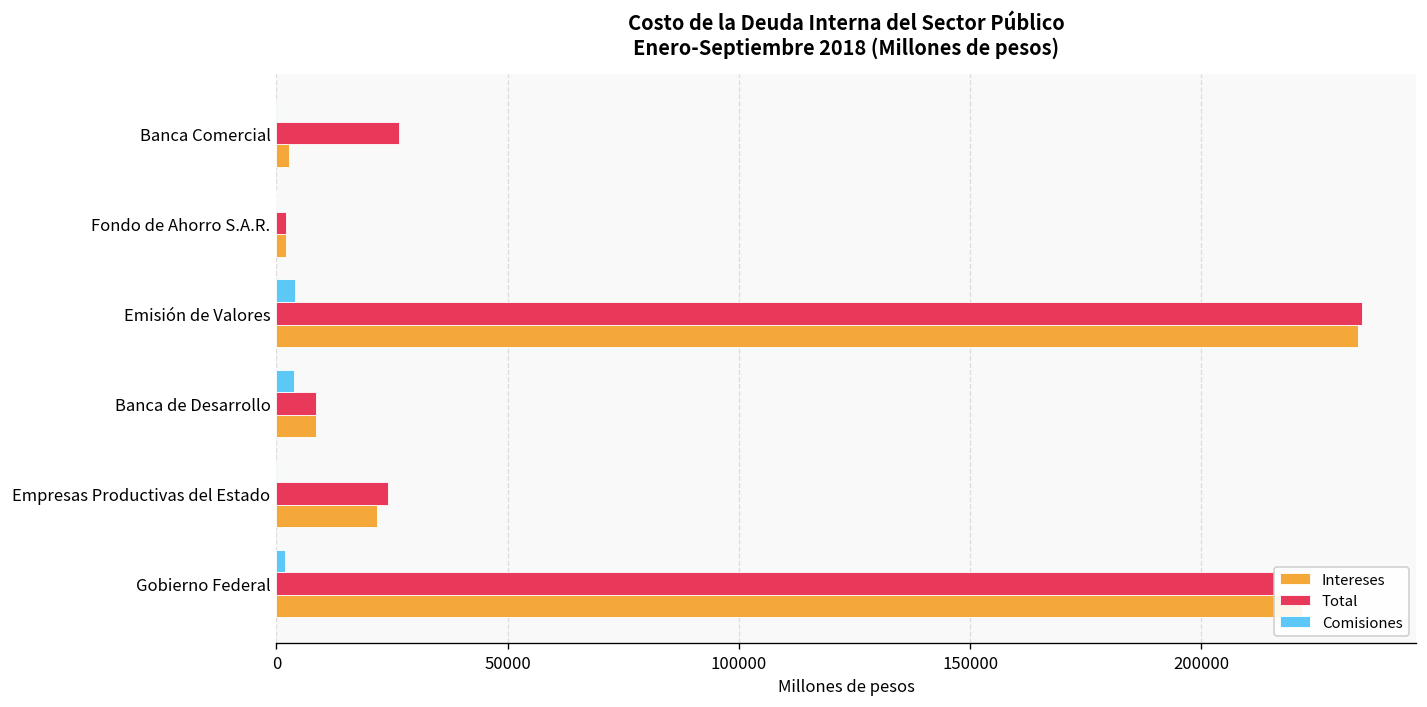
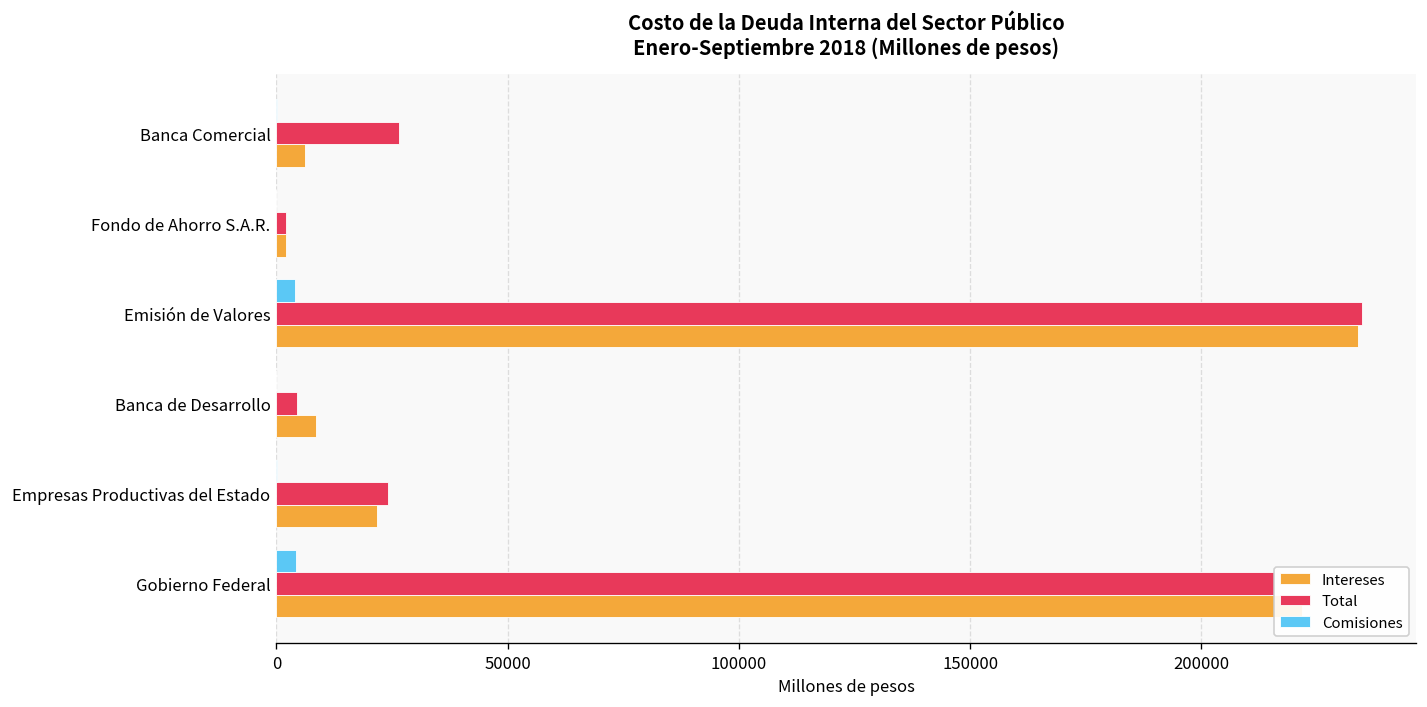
  {
    "Intereses": {
-     "Banca Comercial": 3000,
+     "Banca Comercial": 6000,
      "Fondo de Ahorro S.A.R.": 2000,
      "Emisión de Valores": 234000,
      "Banca de Desarrollo": 9000,
      "Empresas Productivas del Estado": 22000
    },
    "Total": {
      "Banca Comercial": 27000,
      "Fondo de Ahorro S.A.R.": 2000,
      "Emisión de Valores": 235000,
-     "Banca de Desarrollo": 9000,
+     "Banca de Desarrollo": 5000,
      "Empresas Productivas del Estado": 24000
    },
    "Comisiones": {
      "Fondo de Ahorro S.A.R.": 0,
      "Emisión de Valores": 4000,
-     "Banca de Desarrollo": 4000,
-     "Gobierno Federal": 2000
+     "Banca de Desarrollo": 0,
+     "Gobierno Federal": 4000
    }
  }
